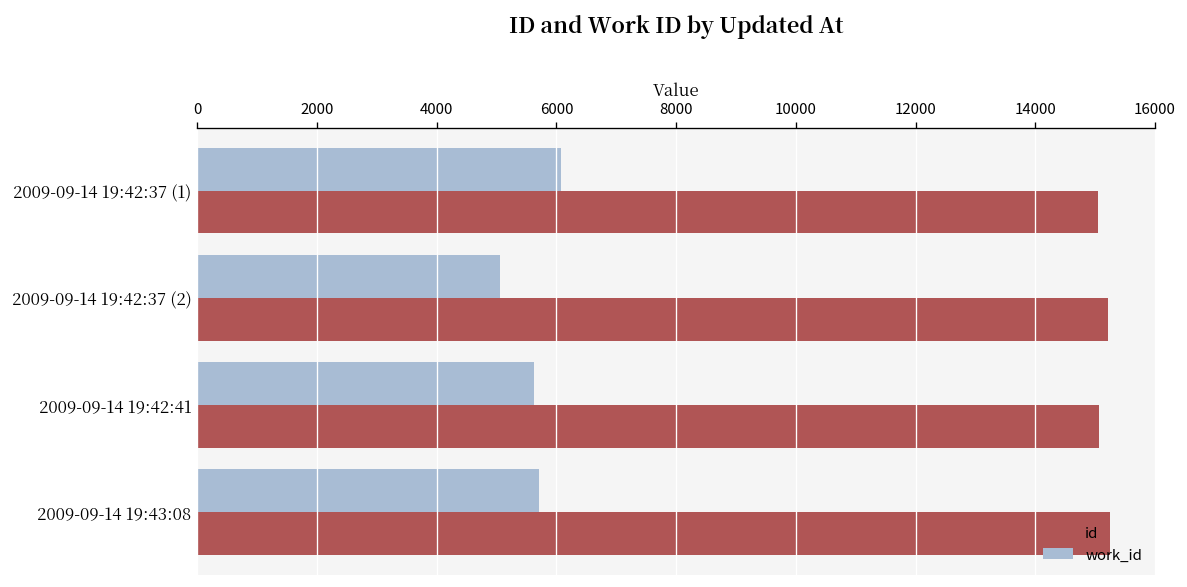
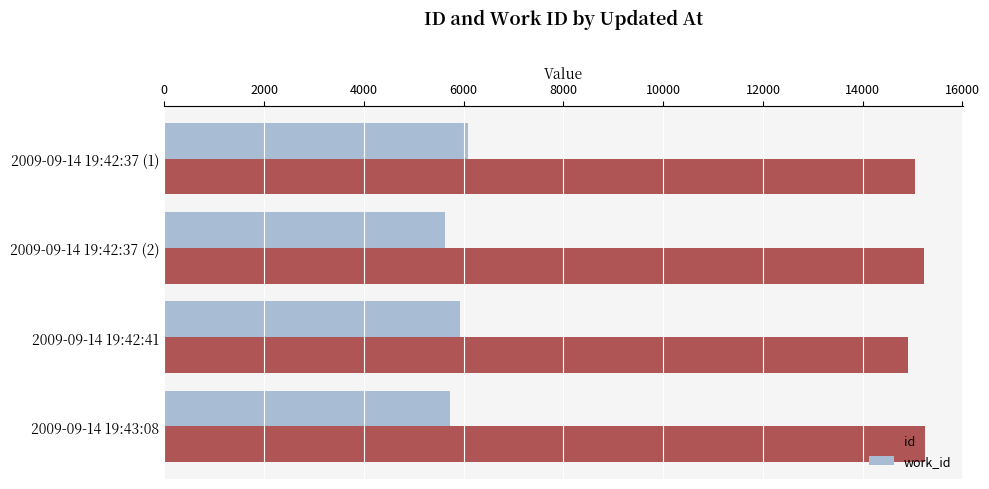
  {
    "id": {
      "2009-09-14 19:42:37 (1)": 15000,
      "2009-09-14 19:42:37 (2)": 15200,
-     "2009-09-14 19:42:41": 15100,
+     "2009-09-14 19:42:41": 14900,
      "2009-09-14 19:43:08": 15200
    },
    "work_id": {
      "2009-09-14 19:42:37 (1)": 6100,
-     "2009-09-14 19:42:37 (2)": 5100,
-     "2009-09-14 19:42:41": 5600,
+     "2009-09-14 19:42:37 (2)": 5600,
+     "2009-09-14 19:42:41": 5900,
      "2009-09-14 19:43:08": 5700
    }
  }
